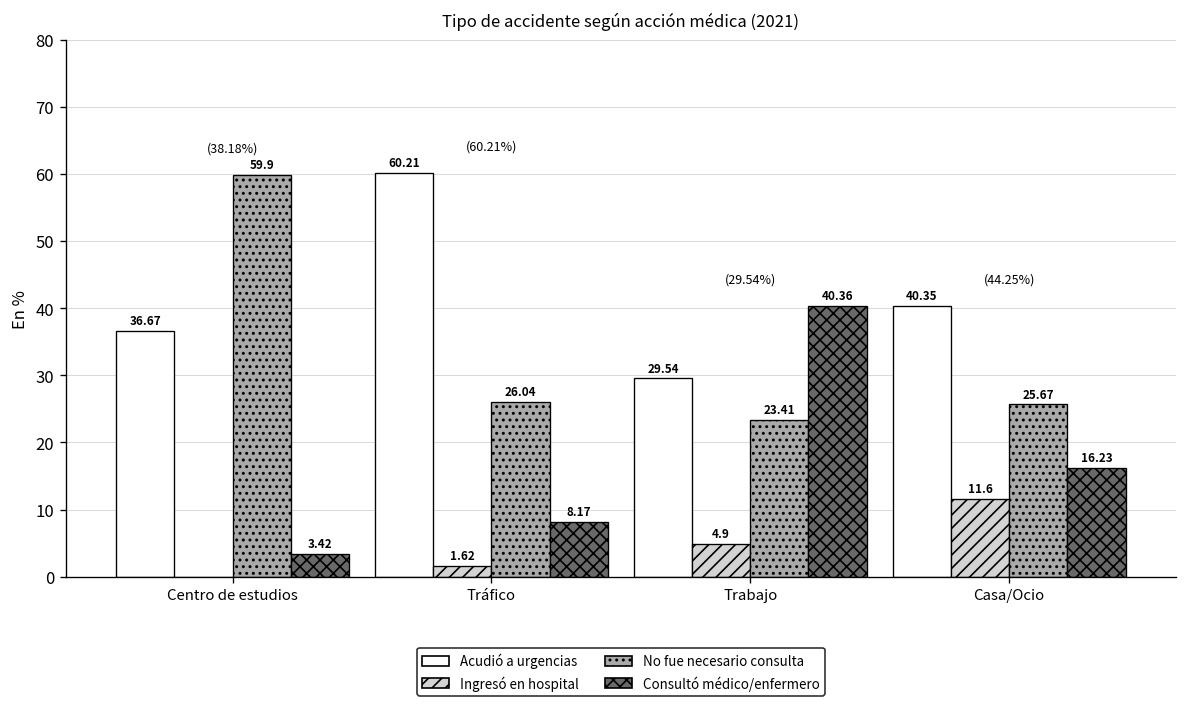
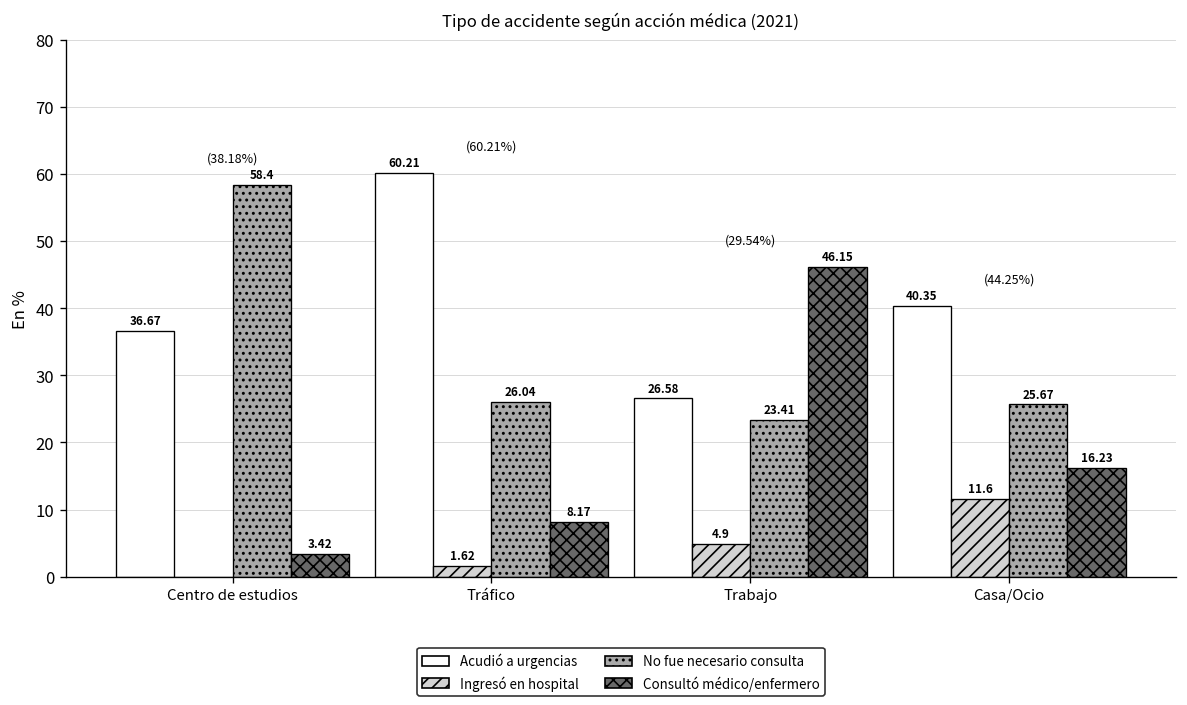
  {
    "Acudió a urgencias": {
      "Centro de estudios": 36.67,
      "Tráfico": 60.21,
-     "Trabajo": 29.54,
+     "Trabajo": 26.58,
      "Casa/Ocio": 40.35
    },
    "Ingresó en hospital": {
      "Tráfico": 1.62,
      "Trabajo": 4.9,
      "Casa/Ocio": 11.6
    },
    "No fue necesario consulta": {
-     "Centro de estudios": 59.9,
+     "Centro de estudios": 58.4,
      "Tráfico": 26.04,
      "Trabajo": 23.41,
      "Casa/Ocio": 25.67
    },
    "Consultó médico/enfermero": {
      "Centro de estudios": 3.42,
      "Tráfico": 8.17,
-     "Trabajo": 40.36,
+     "Trabajo": 46.15,
      "Casa/Ocio": 16.23
    }
  }
